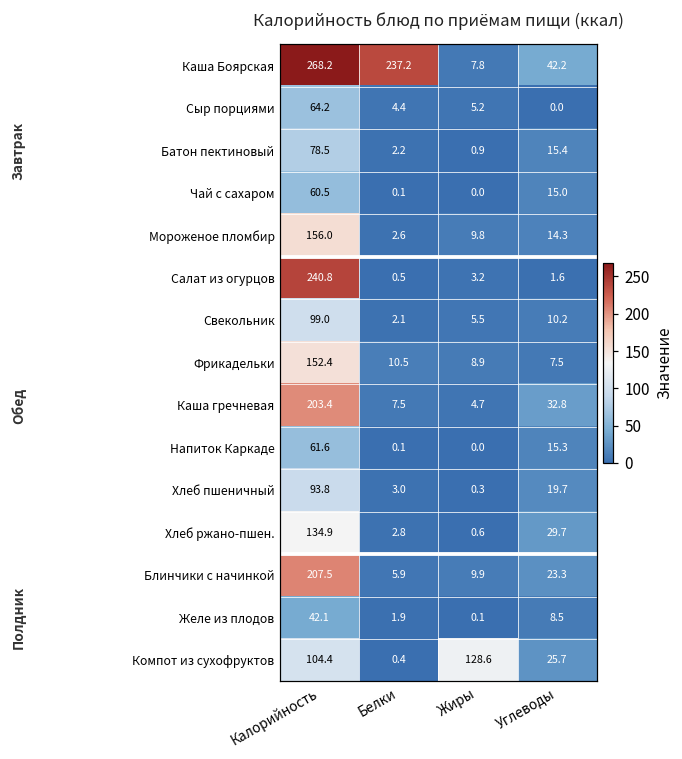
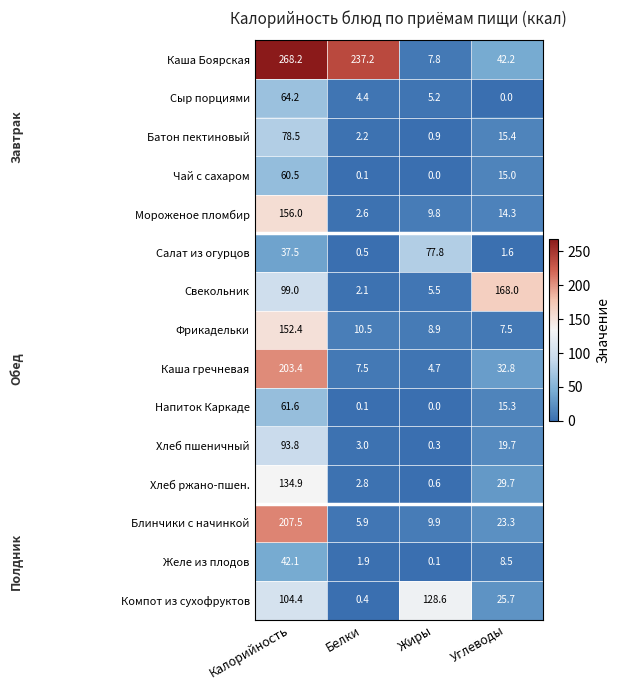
  {
    "Каша Боярская": {
      "Калорийность": 268.2,
      "Белки": 237.2,
      "Жиры": 7.8,
      "Углеводы": 42.2
    },
    "Сыр порциями": {
      "Калорийность": 64.2,
      "Белки": 4.4,
      "Жиры": 5.2,
      "Углеводы": 0.0
    },
    "Батон пектиновый": {
      "Калорийность": 78.5,
      "Белки": 2.2,
      "Жиры": 0.9,
      "Углеводы": 15.4
    },
    "Чай с сахаром": {
      "Калорийность": 60.5,
      "Белки": 0.1,
      "Жиры": 0.0,
      "Углеводы": 15.0
    },
    "Мороженое пломбир": {
      "Калорийность": 156.0,
      "Белки": 2.6,
      "Жиры": 9.8,
      "Углеводы": 14.3
    },
    "Салат из огурцов": {
-     "Калорийность": 240.8,
+     "Калорийность": 37.5,
      "Белки": 0.5,
-     "Жиры": 3.2,
+     "Жиры": 77.8,
      "Углеводы": 1.6
    },
    "Свекольник": {
      "Калорийность": 99.0,
      "Белки": 2.1,
      "Жиры": 5.5,
-     "Углеводы": 10.2
+     "Углеводы": 168.0
    },
    "Фрикадельки": {
      "Калорийность": 152.4,
      "Белки": 10.5,
      "Жиры": 8.9,
      "Углеводы": 7.5
    },
    "Каша гречневая": {
      "Калорийность": 203.4,
      "Белки": 7.5,
      "Жиры": 4.7,
      "Углеводы": 32.8
    },
    "Напиток Каркаде": {
      "Калорийность": 61.6,
      "Белки": 0.1,
      "Жиры": 0.0,
      "Углеводы": 15.3
    },
    "Хлеб пшеничный": {
      "Калорийность": 93.8,
      "Белки": 3.0,
      "Жиры": 0.3,
      "Углеводы": 19.7
    },
    "Хлеб ржано-пшен.": {
      "Калорийность": 134.9,
      "Белки": 2.8,
      "Жиры": 0.6,
      "Углеводы": 29.7
    },
    "Блинчики с начинкой": {
      "Калорийность": 207.5,
      "Белки": 5.9,
      "Жиры": 9.9,
      "Углеводы": 23.3
    },
    "Желе из плодов": {
      "Калорийность": 42.1,
      "Белки": 1.9,
      "Жиры": 0.1,
      "Углеводы": 8.5
    },
    "Компот из сухофруктов": {
      "Калорийность": 104.4,
      "Белки": 0.4,
      "Жиры": 128.6,
      "Углеводы": 25.7
    }
  }
